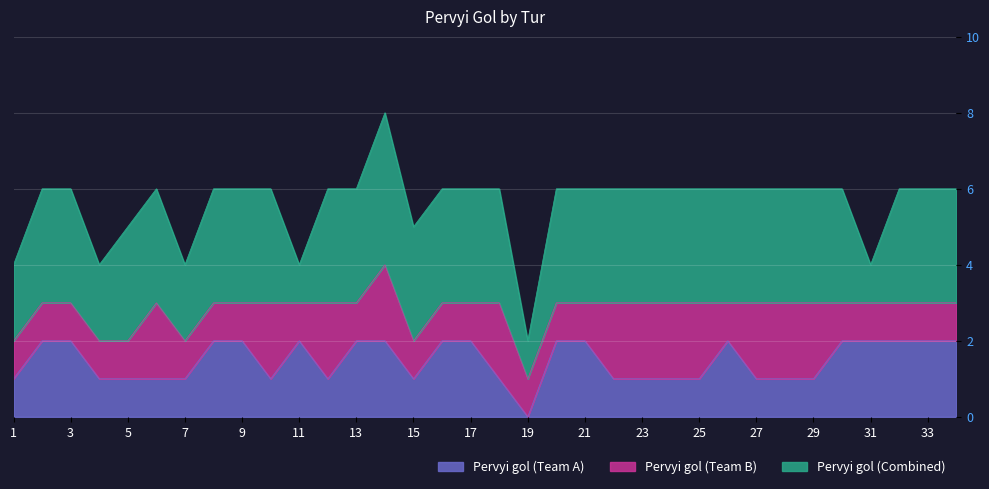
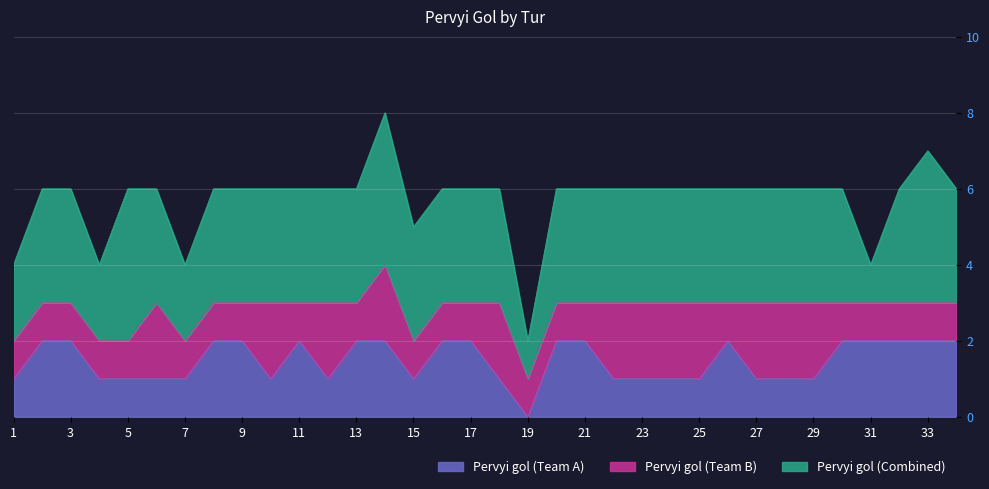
  {
    "Pervyi gol (Team A)": {
      "1": 1,
      "3": 2,
      "5": 1,
      "7": 1,
      "9": 2,
      "11": 2,
      "13": 2,
      "15": 1,
      "17": 2,
      "19": 0,
      "21": 2,
      "23": 1,
      "25": 1,
      "27": 1,
      "29": 1,
      "31": 2,
      "33": 2
    },
    "Pervyi gol (Team B)": {
      "1": 2,
      "3": 3,
      "5": 2,
      "7": 2,
      "9": 3,
      "11": 3,
      "13": 3,
      "15": 2,
      "17": 3,
      "19": 1,
      "21": 3,
      "23": 3,
      "25": 3,
      "27": 3,
      "29": 3,
      "31": 3,
      "33": 3
    },
    "Pervyi gol (Combined)": {
      "1": 4,
      "3": 6,
-     "5": 3,
+     "5": 4,
      "7": 4,
      "9": 6,
-     "11": 1,
+     "11": 3,
      "13": 6,
      "15": 5,
      "17": 6,
      "19": 2,
      "21": 6,
      "23": 6,
      "25": 6,
      "27": 6,
      "29": 6,
      "31": 4,
-     "33": 3
+     "33": 4
    }
  }
